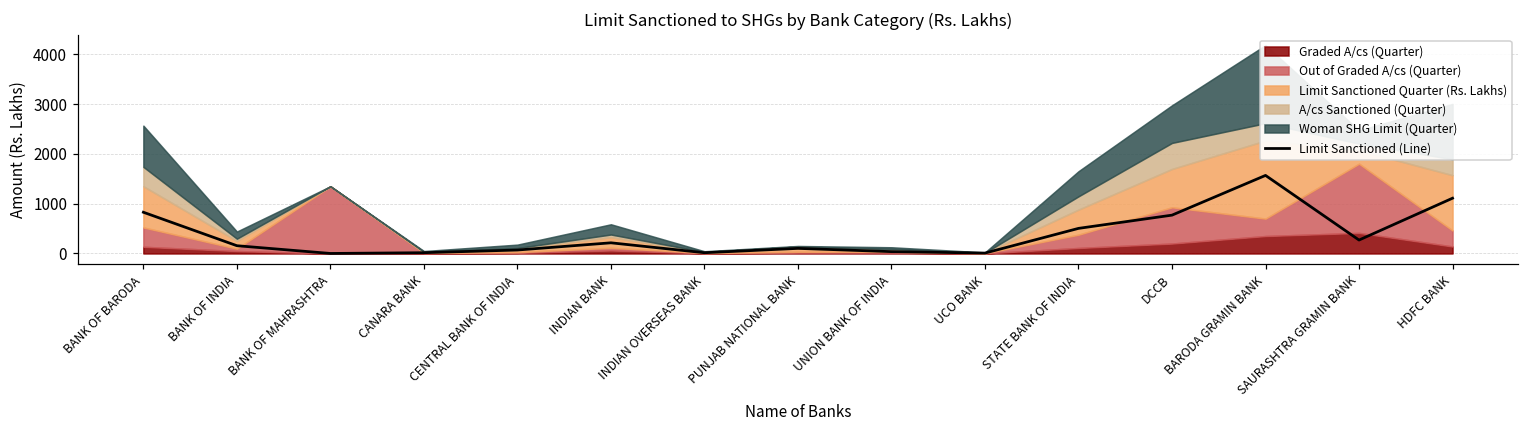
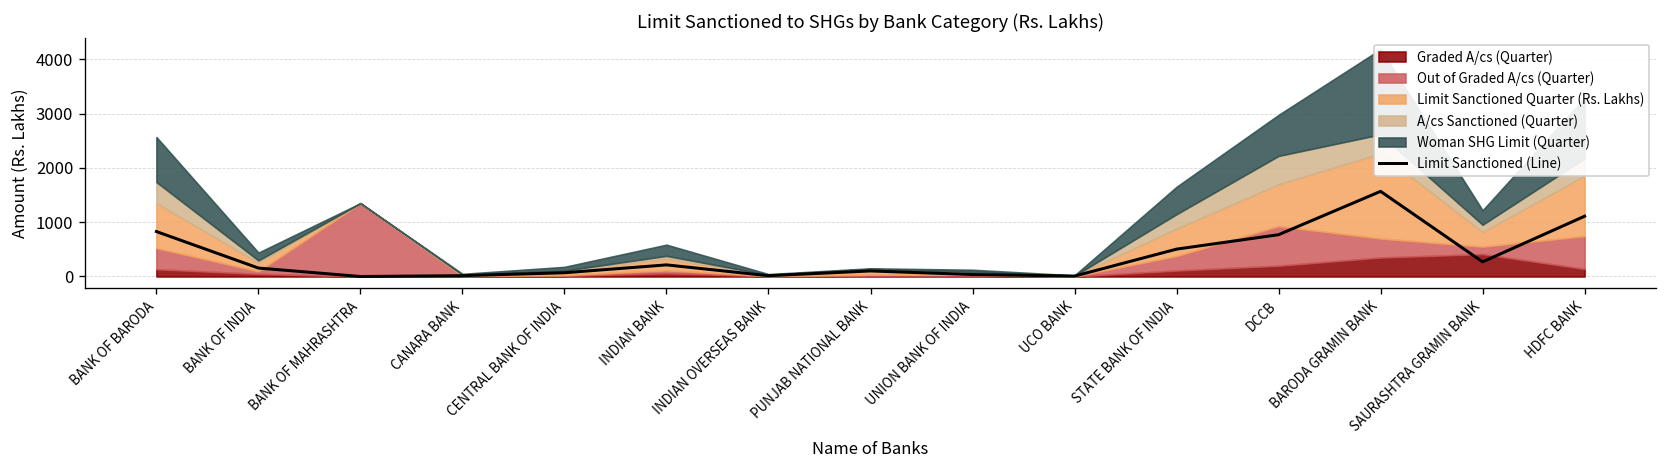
  {
    "Limit Sanctioned (Line)": {
      "BANK OF BARODA": 800,
      "BANK OF INDIA": 200,
      "INDIAN BANK": 200,
      "STATE BANK OF INDIA": 500,
      "DCCB": 800,
      "BARODA GRAMIN BANK": 1600,
      "SAURASHTRA GRAMIN BANK": 300,
      "HDFC BANK": 1100
    },
    "Graded A/cs (Quarter)": {
      "BANK OF BARODA": 100,
      "STATE BANK OF INDIA": 100,
      "DCCB": 200,
      "BARODA GRAMIN BANK": 400,
      "SAURASHTRA GRAMIN BANK": 400,
      "HDFC BANK": 100
    },
    "Out of Graded A/cs (Quarter)": {
      "BANK OF BARODA": 400,
      "STATE BANK OF INDIA": 300,
      "DCCB": 700,
      "BARODA GRAMIN BANK": 400,
-     "SAURASHTRA GRAMIN BANK": 1400,
-     "HDFC BANK": 300
+     "SAURASHTRA GRAMIN BANK": 100,
+     "HDFC BANK": 600
    },
    "Woman SHG Limit (Quarter)": {
      "BANK OF BARODA": 800,
      "BANK OF INDIA": 100,
      "CENTRAL BANK OF INDIA": 100,
      "INDIAN BANK": 200,
      "STATE BANK OF INDIA": 500,
      "DCCB": 800
    }
  }
